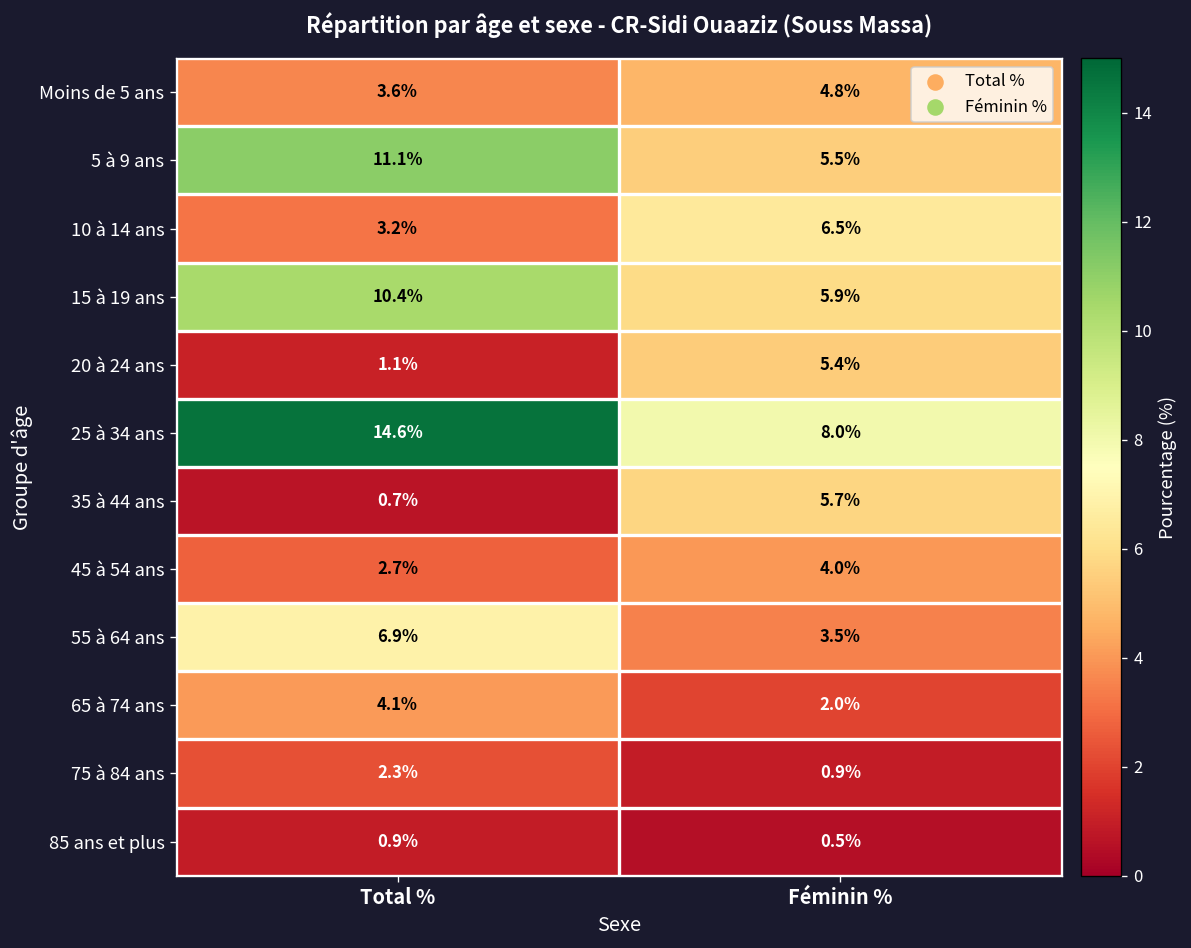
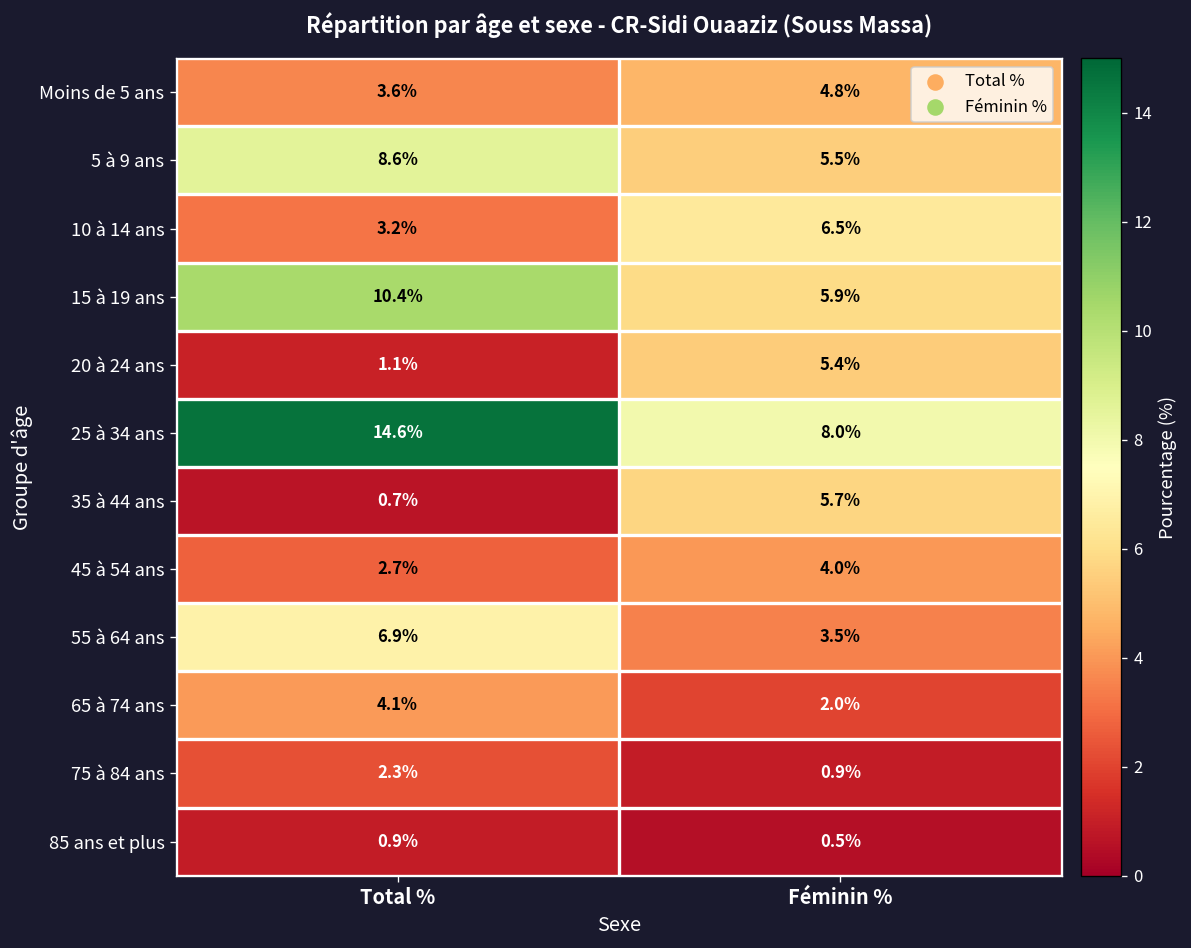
  {
    "Moins de 5 ans": {
      "Total %": "3.6%",
      "Féminin %": "4.8%"
    },
    "5 à 9 ans": {
-     "Total %": "11.1%",
+     "Total %": "8.6%",
      "Féminin %": "5.5%"
    },
    "10 à 14 ans": {
      "Total %": "3.2%",
      "Féminin %": "6.5%"
    },
    "15 à 19 ans": {
      "Total %": "10.4%",
      "Féminin %": "5.9%"
    },
    "20 à 24 ans": {
      "Total %": "1.1%",
      "Féminin %": "5.4%"
    },
    "25 à 34 ans": {
      "Total %": "14.6%",
      "Féminin %": "8.0%"
    },
    "35 à 44 ans": {
      "Total %": "0.7%",
      "Féminin %": "5.7%"
    },
    "45 à 54 ans": {
      "Total %": "2.7%",
      "Féminin %": "4.0%"
    },
    "55 à 64 ans": {
      "Total %": "6.9%",
      "Féminin %": "3.5%"
    },
    "65 à 74 ans": {
      "Total %": "4.1%",
      "Féminin %": "2.0%"
    },
    "75 à 84 ans": {
      "Total %": "2.3%",
      "Féminin %": "0.9%"
    },
    "85 ans et plus": {
      "Total %": "0.9%",
      "Féminin %": "0.5%"
    }
  }
